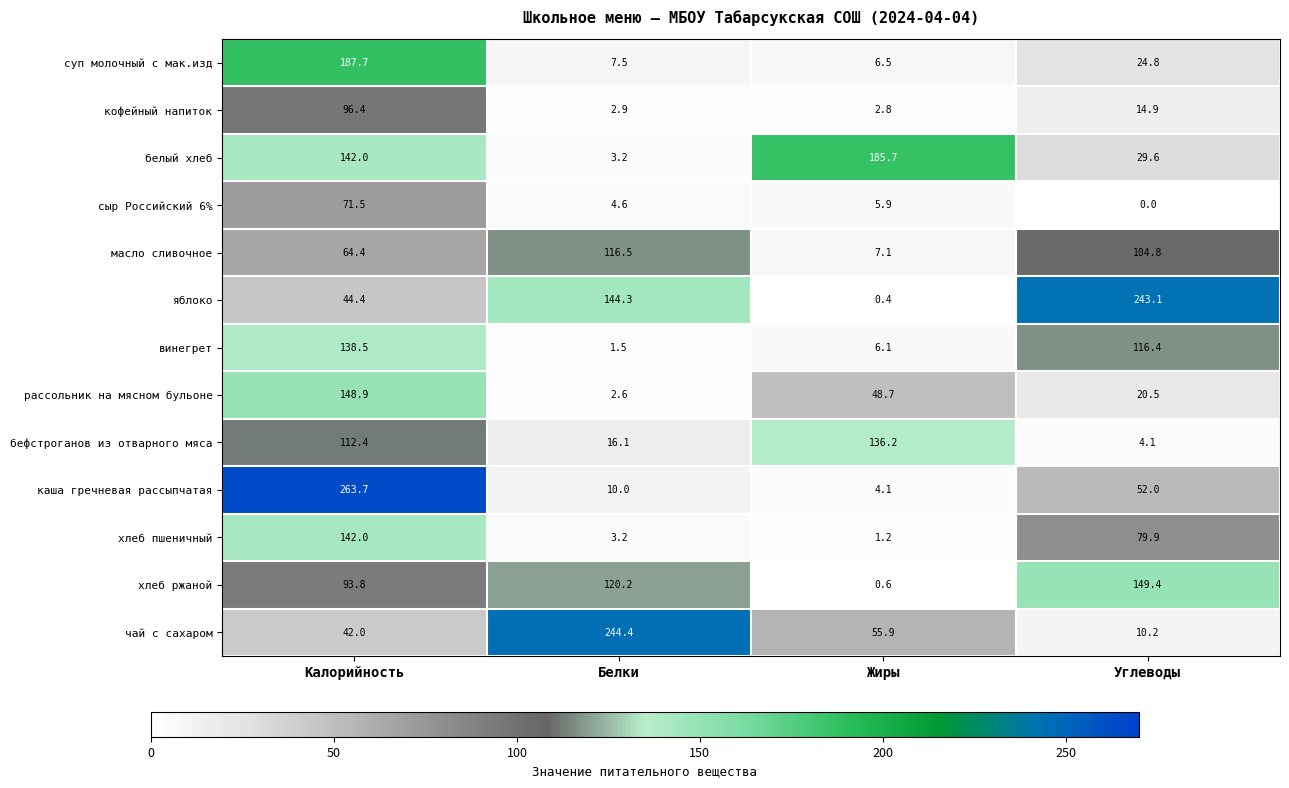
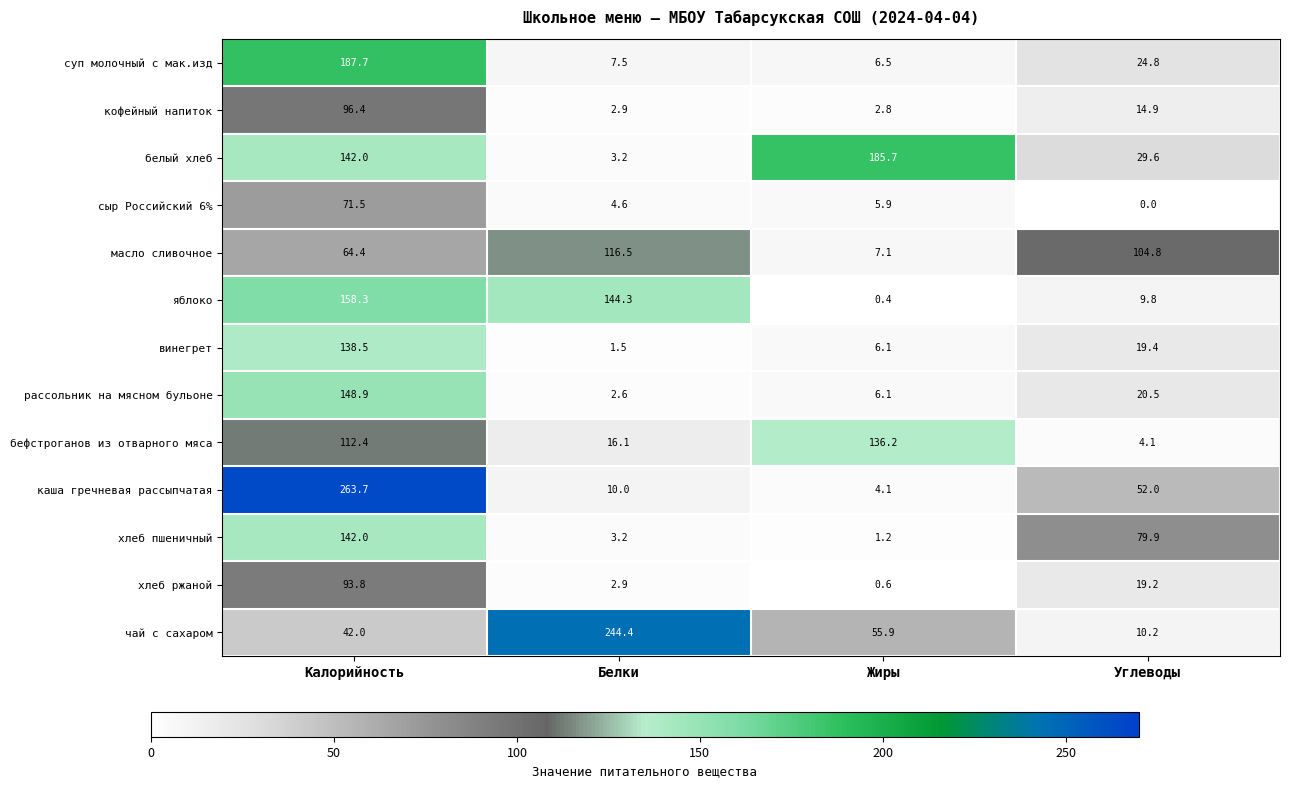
  {
    "суп молочный с мак.изд": {
      "Калорийность": 187.7,
      "Белки": 7.5,
      "Жиры": 6.5,
      "Углеводы": 24.8
    },
    "кофейный напиток": {
      "Калорийность": 96.4,
      "Белки": 2.9,
      "Жиры": 2.8,
      "Углеводы": 14.9
    },
    "белый хлеб": {
      "Калорийность": 142.0,
      "Белки": 3.2,
      "Жиры": 185.7,
      "Углеводы": 29.6
    },
    "сыр Российский 6%": {
      "Калорийность": 71.5,
      "Белки": 4.6,
      "Жиры": 5.9,
      "Углеводы": 0.0
    },
    "масло сливочное": {
      "Калорийность": 64.4,
      "Белки": 116.5,
      "Жиры": 7.1,
      "Углеводы": 104.8
    },
    "яблоко": {
-     "Калорийность": 44.4,
+     "Калорийность": 158.3,
      "Белки": 144.3,
      "Жиры": 0.4,
-     "Углеводы": 243.1
+     "Углеводы": 9.8
    },
    "винегрет": {
      "Калорийность": 138.5,
      "Белки": 1.5,
      "Жиры": 6.1,
-     "Углеводы": 116.4
+     "Углеводы": 19.4
    },
    "рассольник на мясном бульоне": {
      "Калорийность": 148.9,
      "Белки": 2.6,
-     "Жиры": 48.7,
+     "Жиры": 6.1,
      "Углеводы": 20.5
    },
    "бефстроганов из отварного мяса": {
      "Калорийность": 112.4,
      "Белки": 16.1,
      "Жиры": 136.2,
      "Углеводы": 4.1
    },
    "каша гречневая рассыпчатая": {
      "Калорийность": 263.7,
      "Белки": 10.0,
      "Жиры": 4.1,
      "Углеводы": 52.0
    },
    "хлеб пшеничный": {
      "Калорийность": 142.0,
      "Белки": 3.2,
      "Жиры": 1.2,
      "Углеводы": 79.9
    },
    "хлеб ржаной": {
      "Калорийность": 93.8,
-     "Белки": 120.2,
+     "Белки": 2.9,
      "Жиры": 0.6,
-     "Углеводы": 149.4
+     "Углеводы": 19.2
    },
    "чай с сахаром": {
      "Калорийность": 42.0,
      "Белки": 244.4,
      "Жиры": 55.9,
      "Углеводы": 10.2
    }
  }
